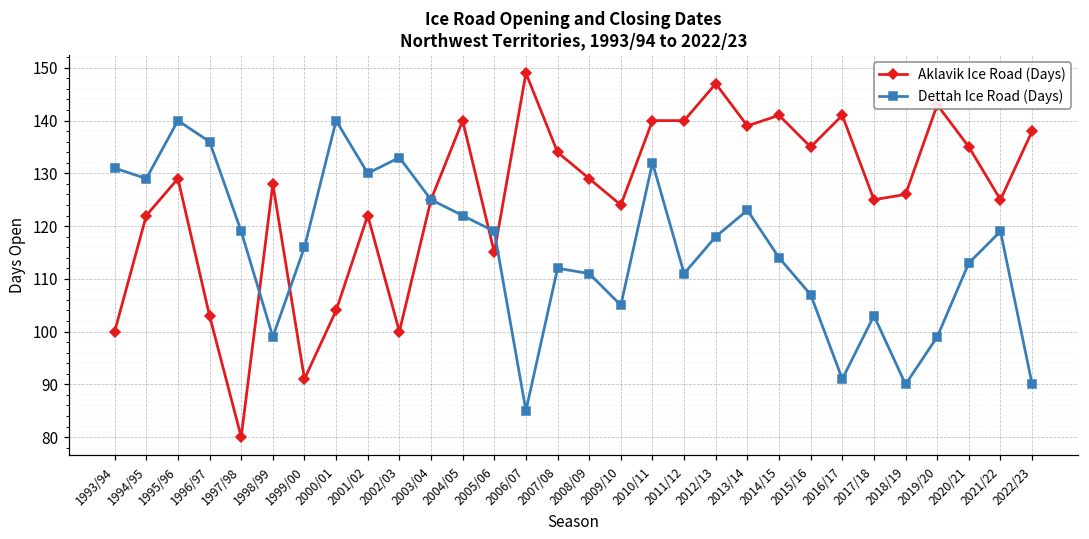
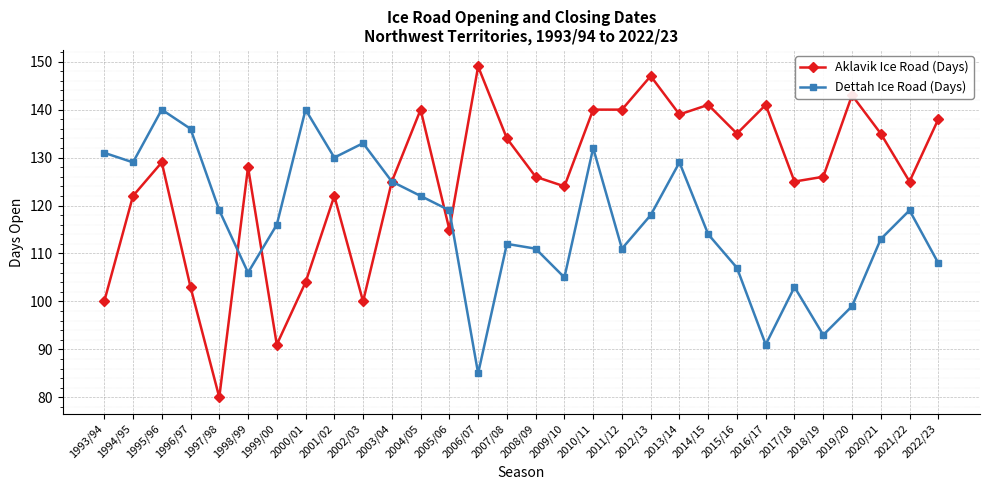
  {
    "Aklavik Ice Road (Days)": {
      "1993/94": 100,
      "1994/95": 122,
      "1995/96": 129,
      "1996/97": 103,
      "1997/98": 80,
      "1998/99": 128,
      "1999/00": 91,
      "2000/01": 104,
      "2001/02": 122,
      "2002/03": 100,
      "2004/05": 140,
      "2005/06": 115,
      "2006/07": 149,
      "2007/08": 134,
-     "2008/09": 129,
+     "2008/09": 126,
      "2009/10": 124,
      "2010/11": 140,
      "2011/12": 140,
      "2012/13": 147,
      "2013/14": 139,
      "2014/15": 141,
      "2015/16": 135,
      "2016/17": 141,
      "2017/18": 125,
      "2018/19": 126,
      "2020/21": 135,
      "2021/22": 125,
      "2022/23": 138
    },
    "Dettah Ice Road (Days)": {
      "1993/94": 131,
      "1994/95": 129,
      "1995/96": 140,
      "1996/97": 136,
      "1997/98": 119,
-     "1998/99": 99,
+     "1998/99": 106,
      "1999/00": 116,
      "2000/01": 140,
      "2001/02": 130,
      "2002/03": 133,
      "2004/05": 122,
      "2005/06": 119,
      "2006/07": 85,
      "2007/08": 112,
      "2008/09": 111,
      "2009/10": 105,
      "2010/11": 132,
      "2011/12": 111,
      "2012/13": 118,
-     "2013/14": 123,
+     "2013/14": 129,
      "2014/15": 114,
      "2015/16": 107,
      "2016/17": 91,
      "2017/18": 103,
-     "2018/19": 90,
+     "2018/19": 93,
      "2019/20": 99,
      "2020/21": 113,
      "2021/22": 119,
-     "2022/23": 90
+     "2022/23": 108
    }
  }
